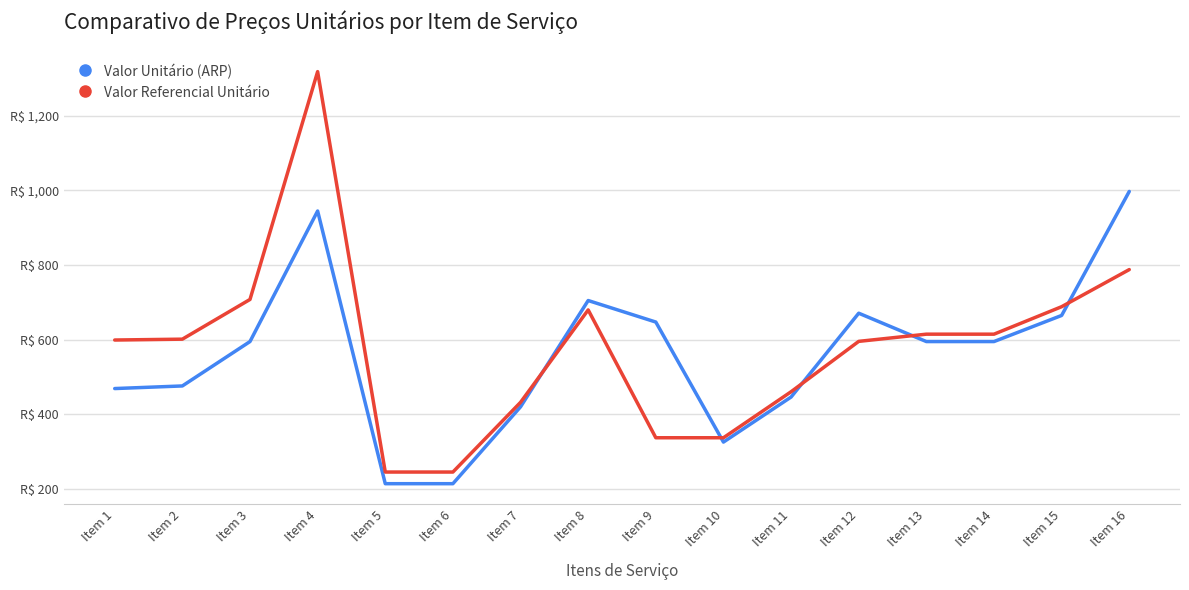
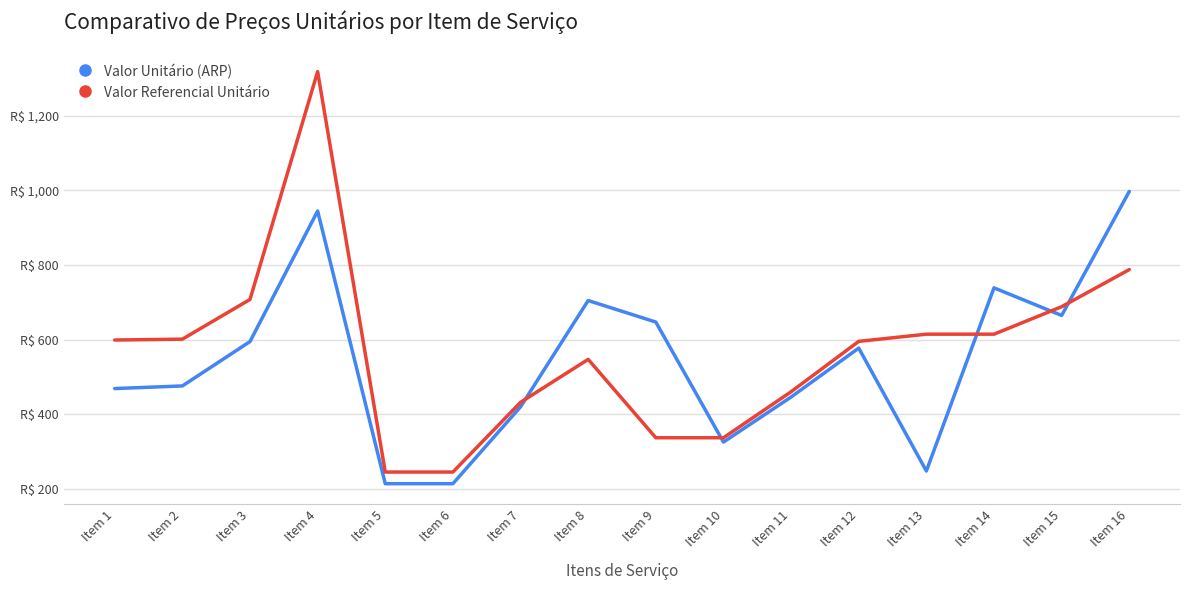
  {
    "Valor Unitário (ARP)": {
      "Item 1": "R$ 470",
      "Item 2": "R$ 480",
      "Item 3": "R$ 600",
      "Item 4": "R$ 950",
      "Item 5": "R$ 210",
      "Item 6": "R$ 210",
      "Item 7": "R$ 420",
      "Item 8": "R$ 710",
      "Item 9": "R$ 650",
      "Item 10": "R$ 330",
      "Item 11": "R$ 450",
-     "Item 12": "R$ 670",
-     "Item 13": "R$ 600",
-     "Item 14": "R$ 600",
+     "Item 12": "R$ 580",
+     "Item 13": "R$ 250",
+     "Item 14": "R$ 740",
      "Item 15": "R$ 670",
      "Item 16": "R$ 1,000"
    },
    "Valor Referencial Unitário": {
      "Item 1": "R$ 600",
      "Item 2": "R$ 600",
      "Item 3": "R$ 710",
      "Item 4": "R$ 1,320",
      "Item 5": "R$ 250",
      "Item 6": "R$ 250",
      "Item 7": "R$ 430",
-     "Item 8": "R$ 680",
+     "Item 8": "R$ 550",
      "Item 9": "R$ 340",
      "Item 10": "R$ 340",
      "Item 11": "R$ 460",
      "Item 12": "R$ 600",
      "Item 13": "R$ 610",
      "Item 14": "R$ 610",
      "Item 15": "R$ 690",
      "Item 16": "R$ 790"
    }
  }
